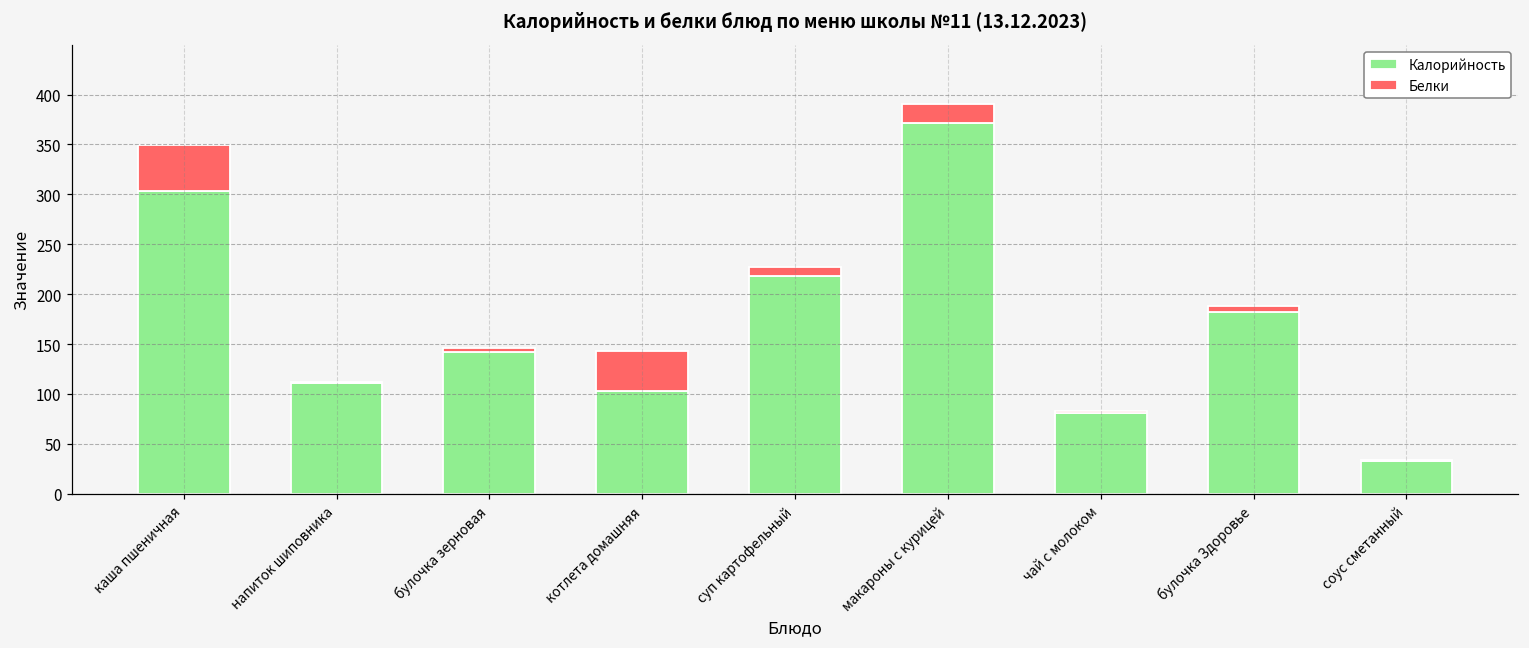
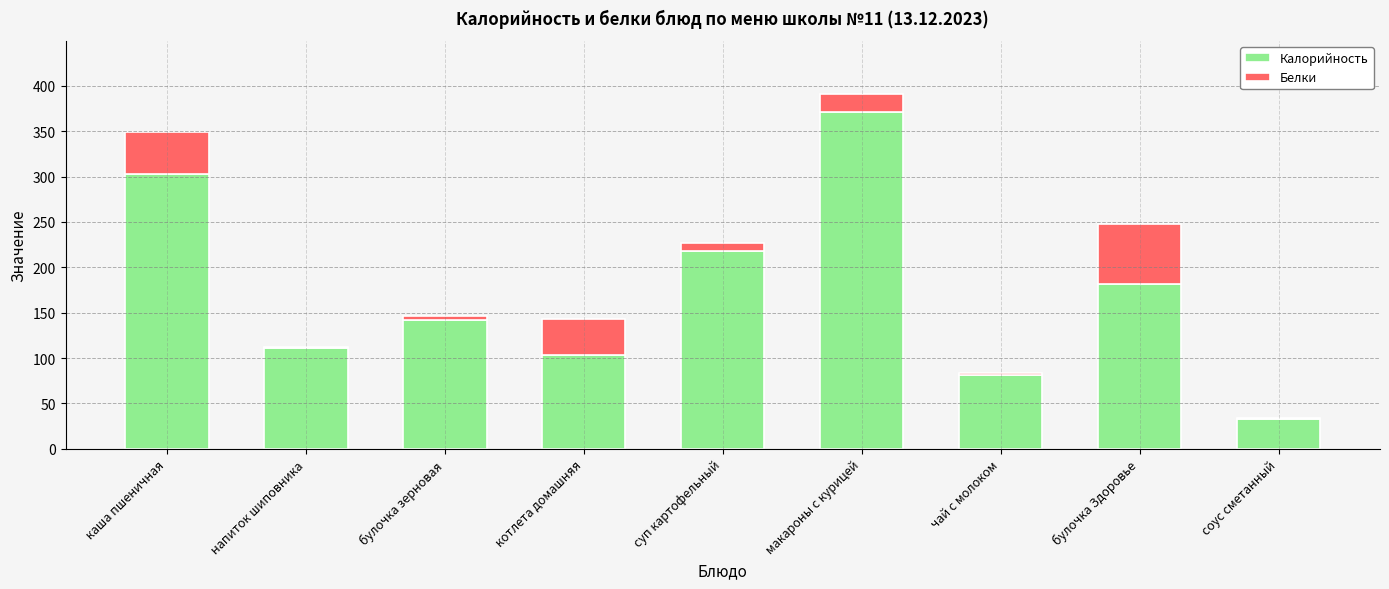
  {
    "Калорийность": {
      "каша пшеничная": 300,
      "напиток шиповника": 110,
      "булочка зерновая": 140,
      "котлета домашняя": 100,
      "суп картофельный": 220,
      "макароны с курицей": 370,
      "чай с молоком": 80,
      "булочка Здоровье": 180,
      "соус сметанный": 30
    },
    "Белки": {
      "каша пшеничная": 50,
      "булочка зерновая": 0,
      "котлета домашняя": 40,
      "суп картофельный": 10,
      "макароны с курицей": 20,
-     "булочка Здоровье": 10
+     "булочка Здоровье": 70
    }
  }
